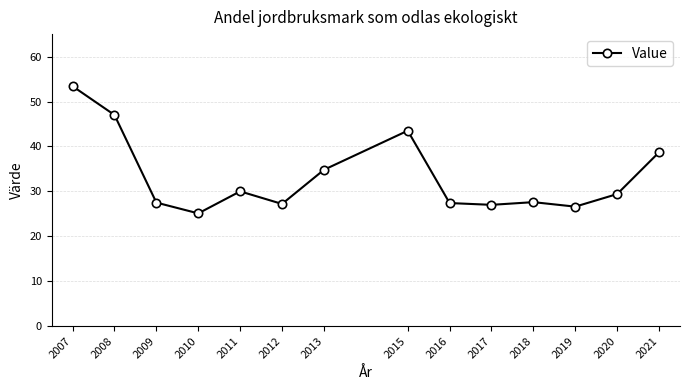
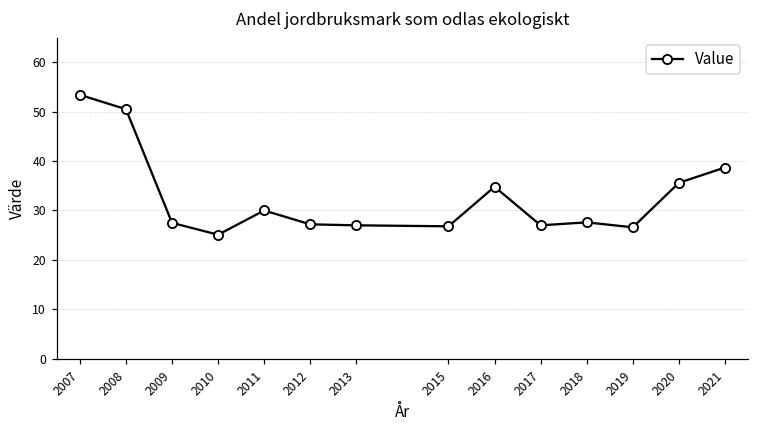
  {
    "2007": 53,
-   "2008": 47,
+   "2008": 51,
    "2009": 28,
    "2010": 25,
    "2011": 30,
    "2012": 27,
-   "2013": 35,
-   "2015": 44,
-   "2016": 27,
+   "2013": 27,
+   "2015": 27,
+   "2016": 35,
    "2017": 27,
    "2018": 28,
    "2019": 27,
-   "2020": 29,
+   "2020": 36,
    "2021": 39
  }
